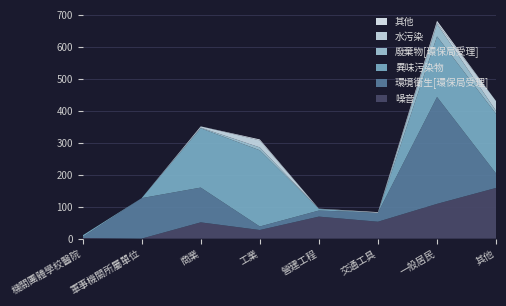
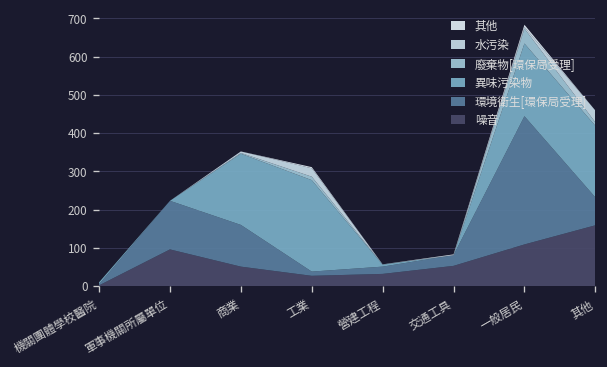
  {
    "噪音": {
-     "軍事機關所屬單位": 0,
+     "軍事機關所屬單位": 100,
      "商業": 50,
      "工業": 30,
-     "營建工程": 70,
+     "營建工程": 30,
      "交通工具": 50,
      "一般居民": 110,
      "其他": 160
    },
    "環境衛生[環保局受理]": {
      "商業": 110,
      "工業": 10,
      "一般居民": 340,
-     "其他": 50
+     "其他": 70
    }
  }
